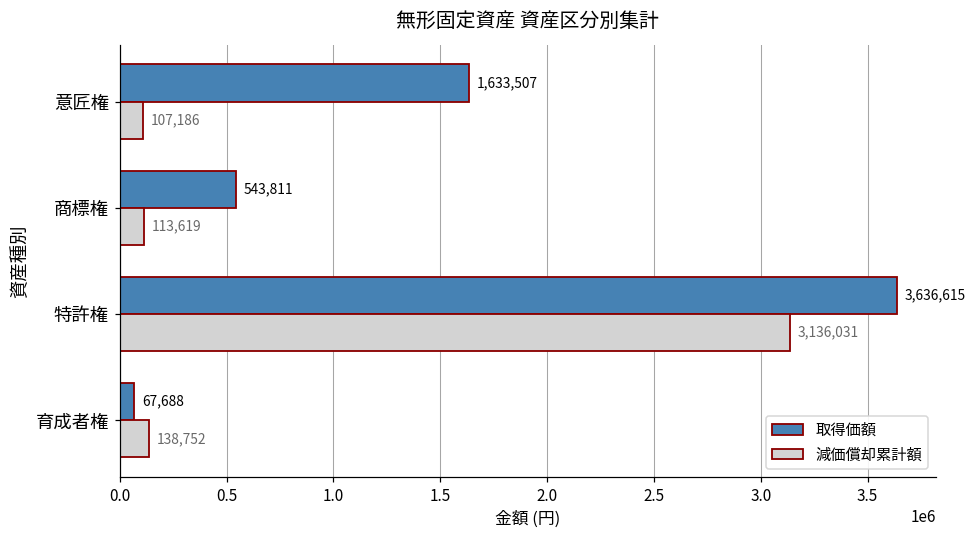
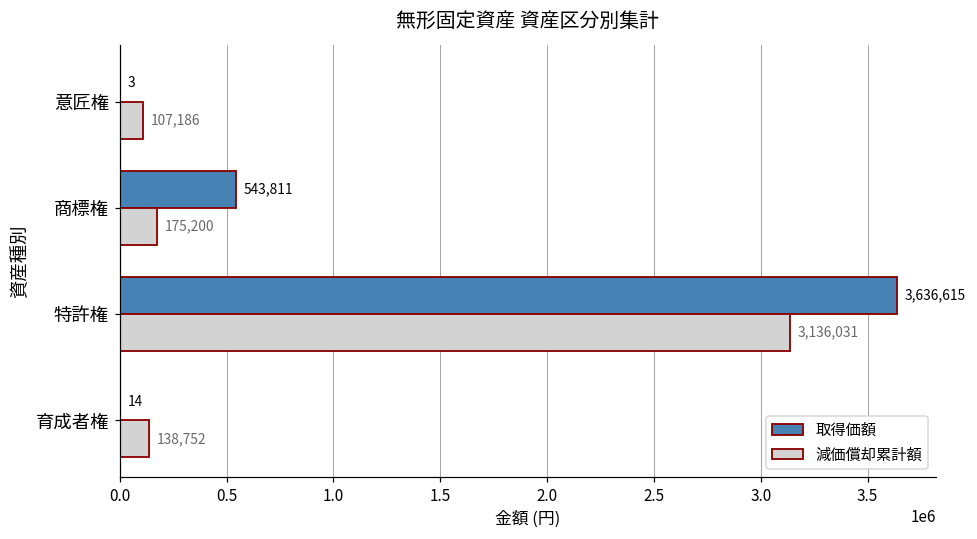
  {
    "取得価額": {
-     "意匠権": "1,633,507",
+     "意匠権": "3",
      "商標権": "543,811",
      "特許権": "3,636,615",
-     "育成者権": "67,688"
+     "育成者権": "14"
    },
    "減価償却累計額": {
      "意匠権": "107,186",
-     "商標権": "113,619",
+     "商標権": "175,200",
      "特許権": "3,136,031",
      "育成者権": "138,752"
    }
  }
